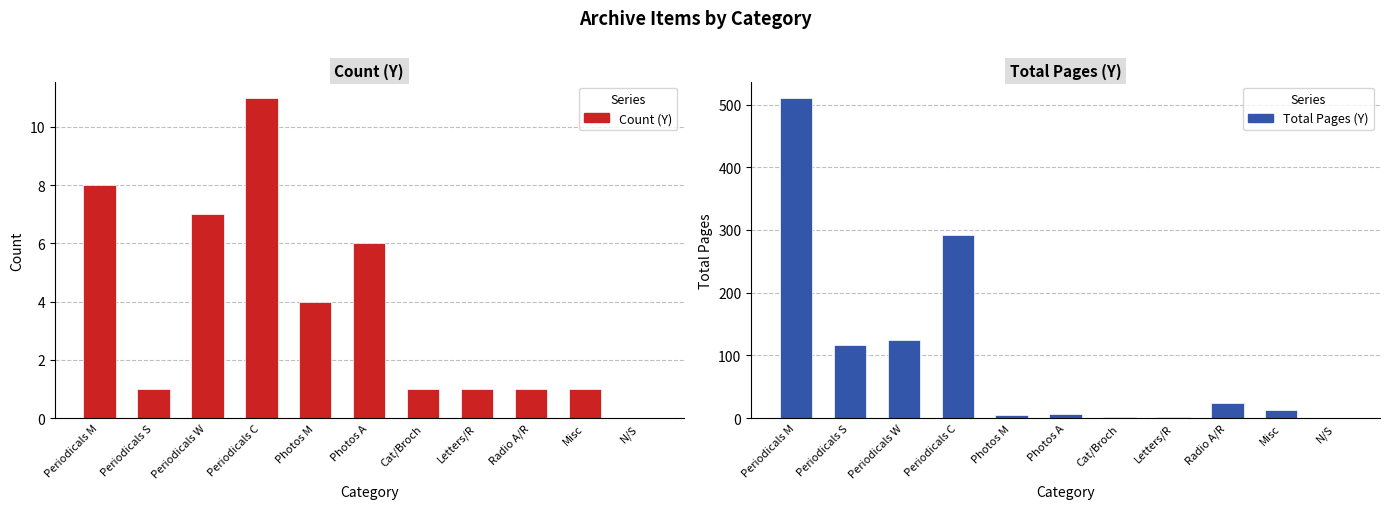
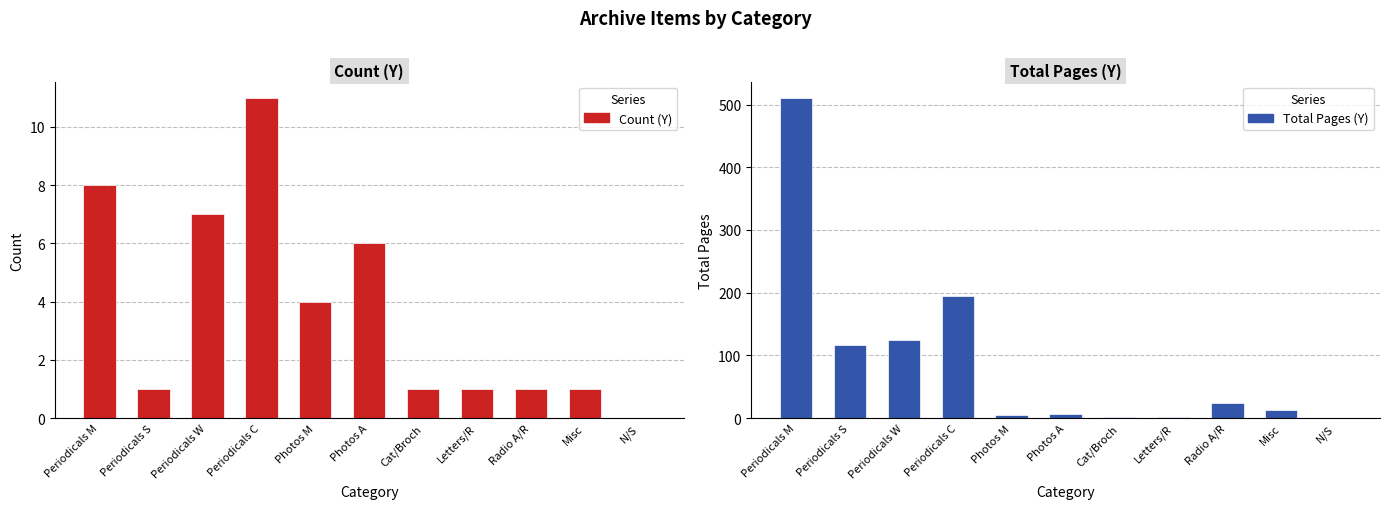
  {
    "Count (Y)": {
      "Periodicals M": 8.0,
      "Periodicals S": 1.0,
      "Periodicals W": 7.0,
      "Periodicals C": 11.0,
      "Photos M": 4.0,
      "Photos A": 6.0,
      "Cat/Broch": 1.0,
      "Letters/R": 1.0,
      "Radio A/R": 1.0,
      "Misc": 1.0,
      "N/S": 0.0
    },
    "Total Pages (Y)": {
      "Periodicals M": 510,
      "Periodicals S": 120,
      "Periodicals W": 120,
-     "Periodicals C": 290,
+     "Periodicals C": 200,
      "Photos M": 10,
      "Photos A": 10,
      "Radio A/R": 20,
      "Misc": 10,
      "N/S": 0
    }
  }
